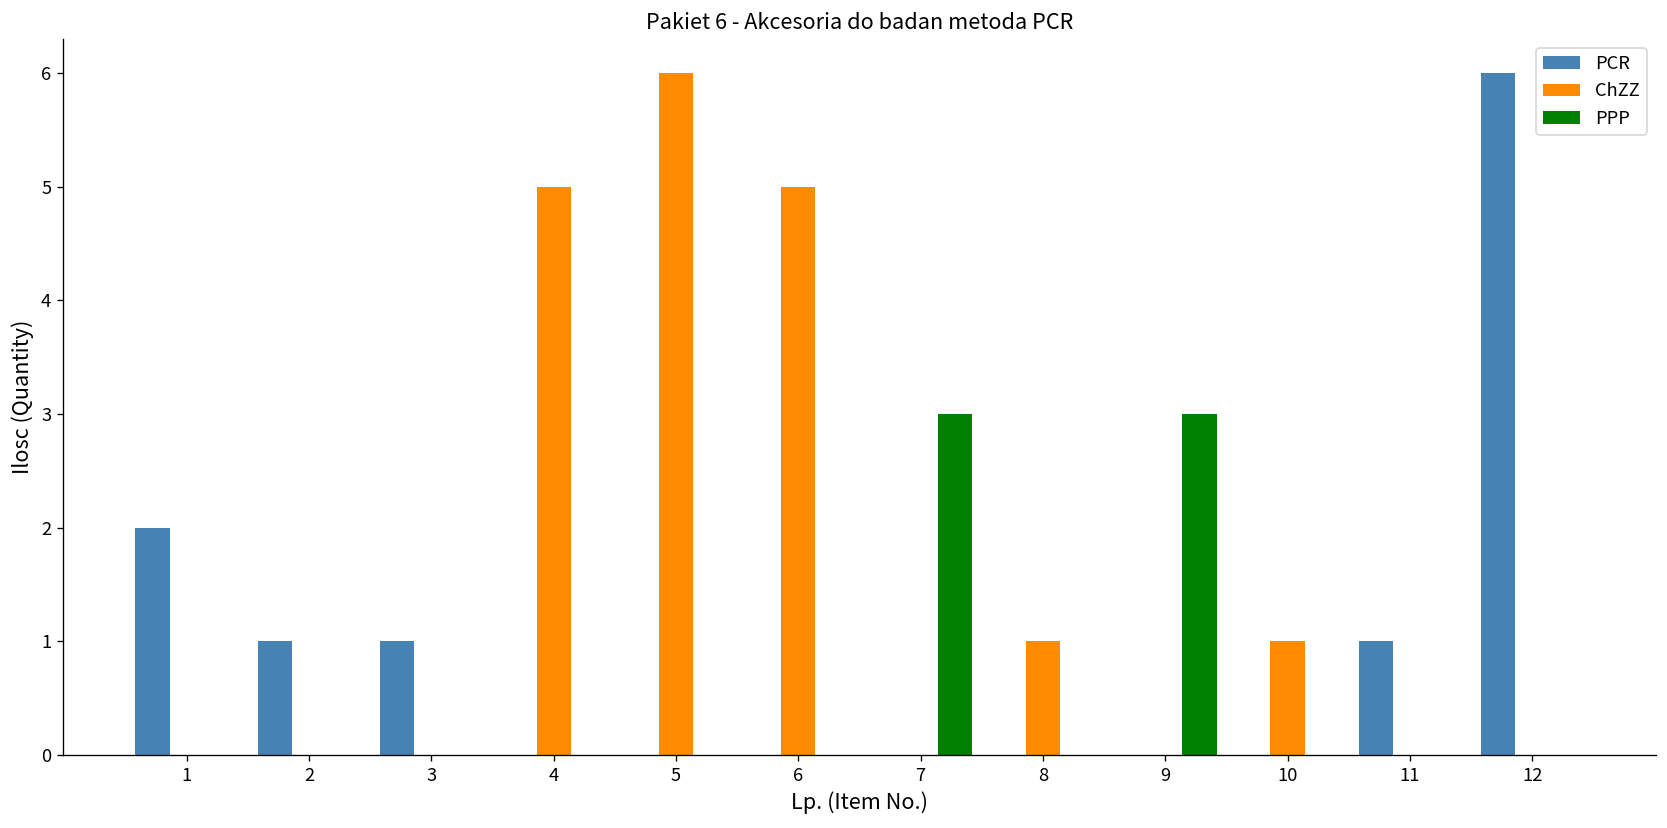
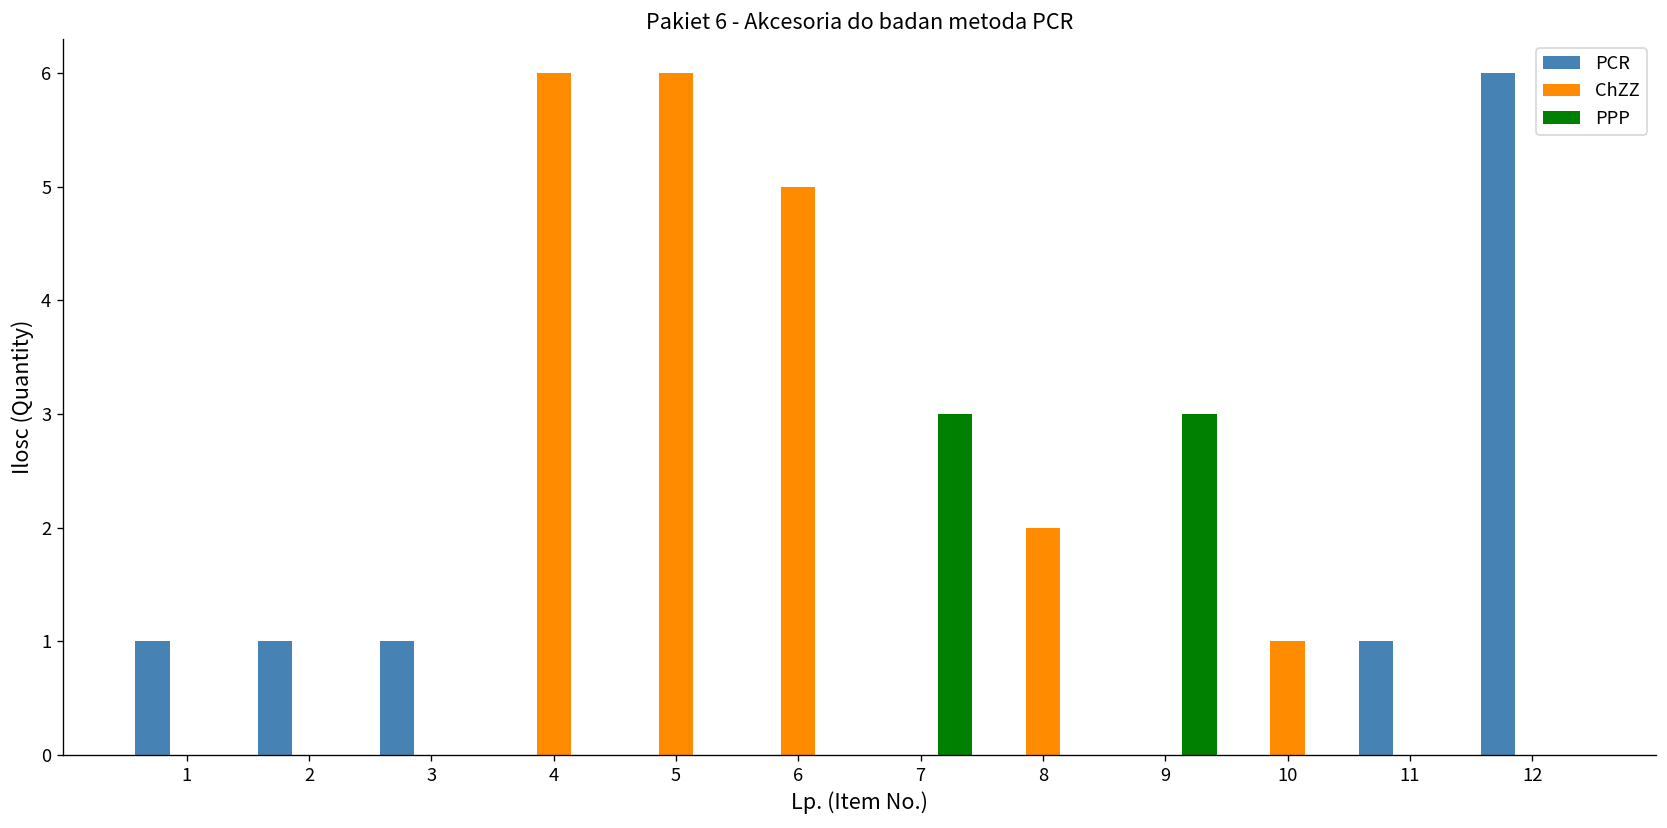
  {
    "PCR": {
-     "1": 2,
+     "1": 1,
      "2": 1,
      "3": 1,
      "4": 0,
      "5": 0,
      "6": 0,
      "7": 0,
      "8": 0,
      "9": 0,
      "10": 0,
      "11": 1,
      "12": 6
    },
    "ChZZ": {
      "1": 0,
      "2": 0,
      "3": 0,
-     "4": 5,
+     "4": 6,
      "5": 6,
      "6": 5,
      "7": 0,
-     "8": 1,
+     "8": 2,
      "9": 0,
      "10": 1,
      "11": 0,
      "12": 0
    },
    "PPP": {
      "1": 0,
      "2": 0,
      "3": 0,
      "4": 0,
      "5": 0,
      "6": 0,
      "7": 3,
      "8": 0,
      "9": 3,
      "10": 0,
      "11": 0,
      "12": 0
    }
  }
